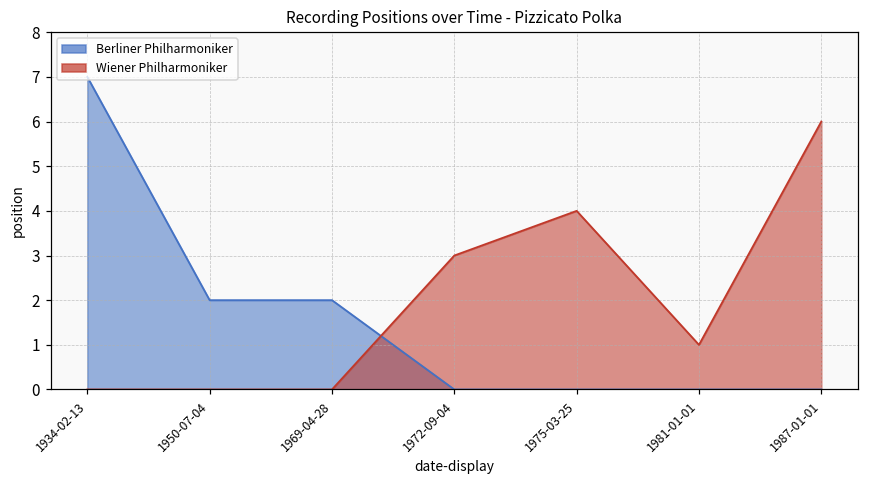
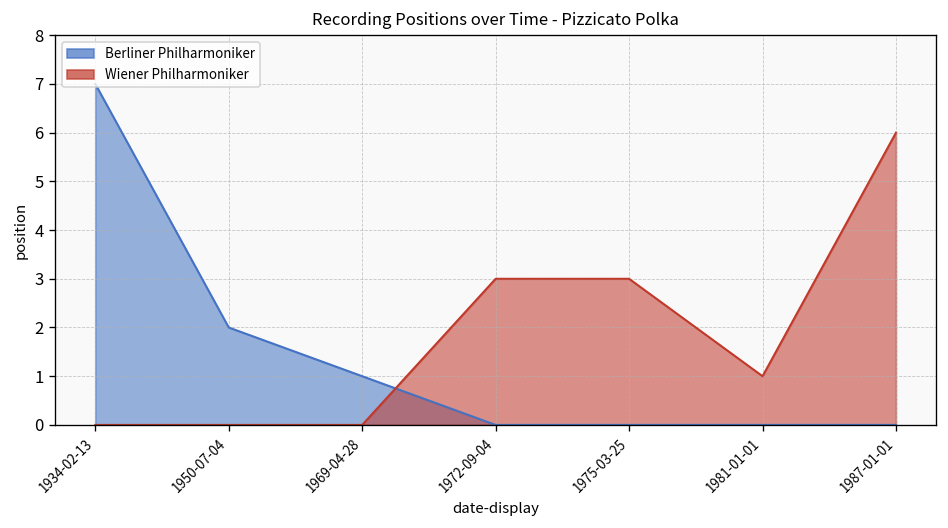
  {
    "Berliner Philharmoniker": {
      "1934-02-13": 7,
      "1950-07-04": 2,
-     "1969-04-28": 2,
+     "1969-04-28": 1,
      "1972-09-04": 0,
      "1975-03-25": 0,
      "1981-01-01": 0,
      "1987-01-01": 0
    },
    "Wiener Philharmoniker": {
      "1934-02-13": 0,
      "1950-07-04": 0,
      "1969-04-28": 0,
      "1972-09-04": 3,
-     "1975-03-25": 4,
+     "1975-03-25": 3,
      "1981-01-01": 1,
      "1987-01-01": 6
    }
  }
